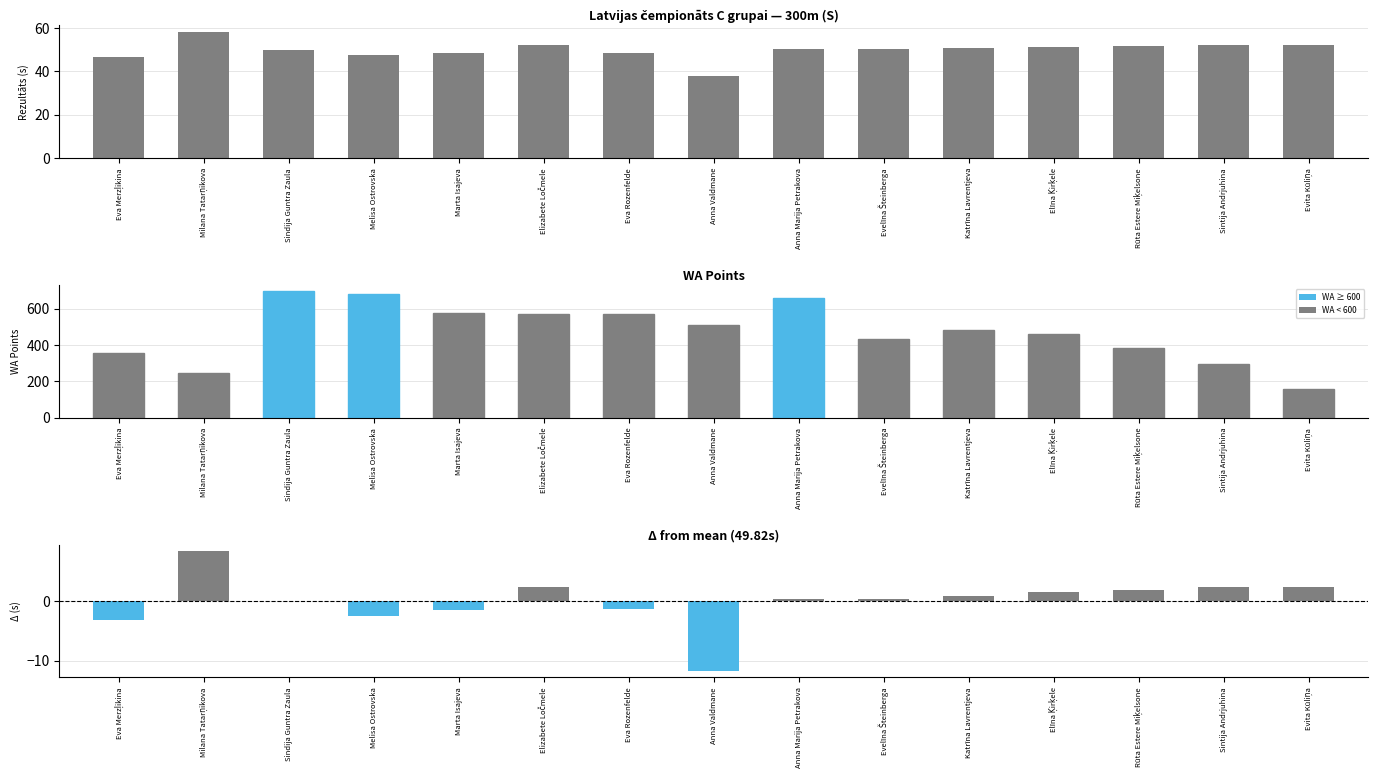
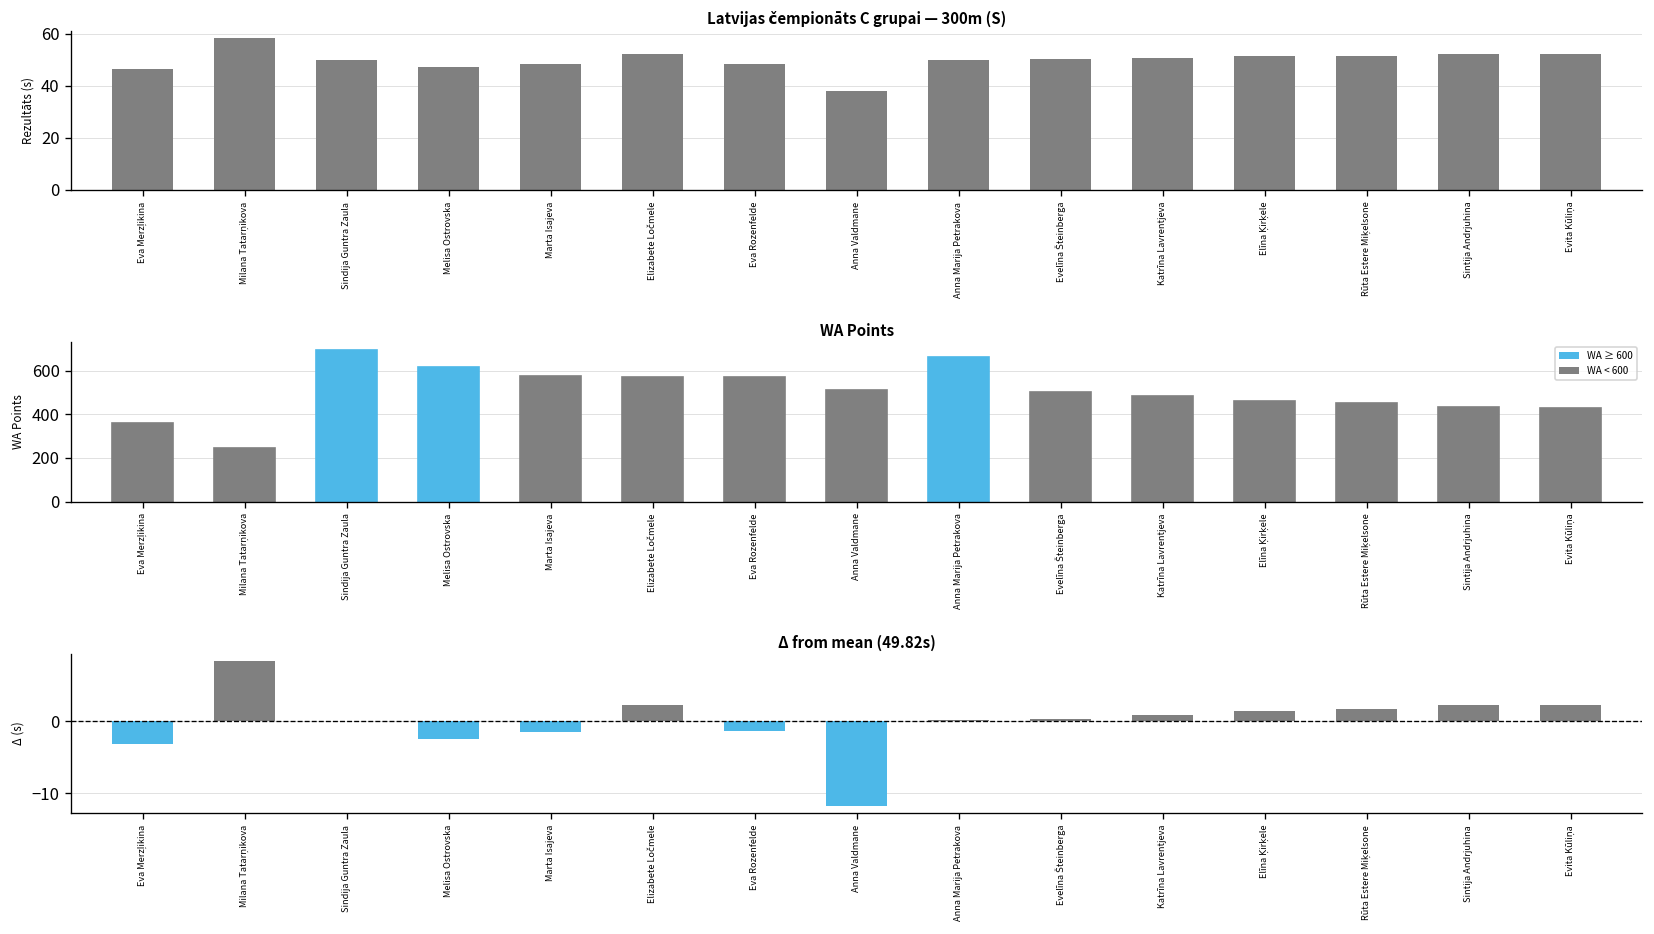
  {
    "Latvijas čempionāts C grupai — 300m (S)": {
      "Eva Merzļikina": 47,
      "Milana Tatarņikova": 58,
      "Sindija Guntra Zaula": 50,
      "Melisa Ostrovska": 47,
      "Marta Isajeva": 48,
      "Elizabete Ločmele": 52,
      "Eva Rozenfelde": 48,
      "Anna Valdmane": 38,
      "Anna Marija Petrakova": 50,
      "Evelīna Šteinberga": 50,
      "Katrīna Lavrentjeva": 51,
      "Elīna Ķirķele": 51,
      "Rūta Estere Miķelsone": 52,
      "Sintija Andrjuhina": 52,
      "Evita Kūliņa": 52
    },
    "WA Points": {
      "Eva Merzļikina": 360,
      "Milana Tatarņikova": 250,
      "Sindija Guntra Zaula": 700,
-     "Melisa Ostrovska": 680,
+     "Melisa Ostrovska": 620,
      "Marta Isajeva": 570,
      "Elizabete Ločmele": 570,
      "Eva Rozenfelde": 570,
      "Anna Valdmane": 510,
      "Anna Marija Petrakova": 660,
-     "Evelīna Šteinberga": 430,
+     "Evelīna Šteinberga": 500,
      "Katrīna Lavrentjeva": 480,
      "Elīna Ķirķele": 460,
-     "Rūta Estere Miķelsone": 380,
-     "Sintija Andrjuhina": 290,
-     "Evita Kūliņa": 160
+     "Rūta Estere Miķelsone": 450,
+     "Sintija Andrjuhina": 430,
+     "Evita Kūliņa": 430
    },
    "Δ from mean (49.82s)": {
      "Eva Merzļikina": -3,
      "Milana Tatarņikova": 8,
      "Melisa Ostrovska": -2,
      "Marta Isajeva": -1,
      "Elizabete Ločmele": 2,
      "Eva Rozenfelde": -1,
      "Anna Valdmane": -12,
      "Katrīna Lavrentjeva": 1,
      "Elīna Ķirķele": 1,
      "Rūta Estere Miķelsone": 2,
      "Sintija Andrjuhina": 2,
      "Evita Kūliņa": 2
    }
  }
